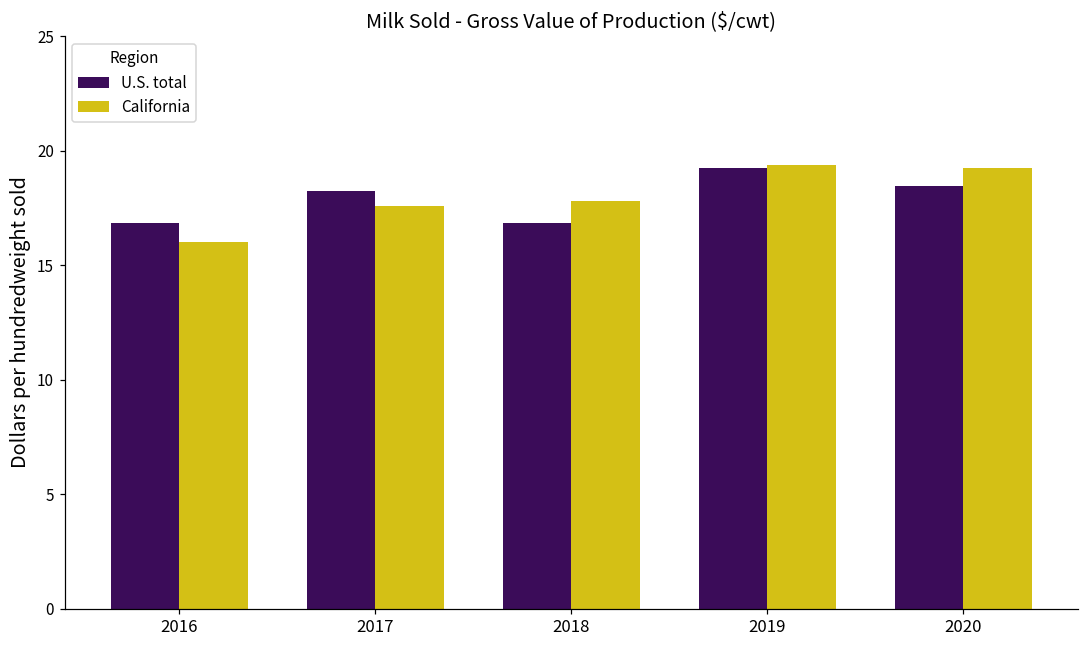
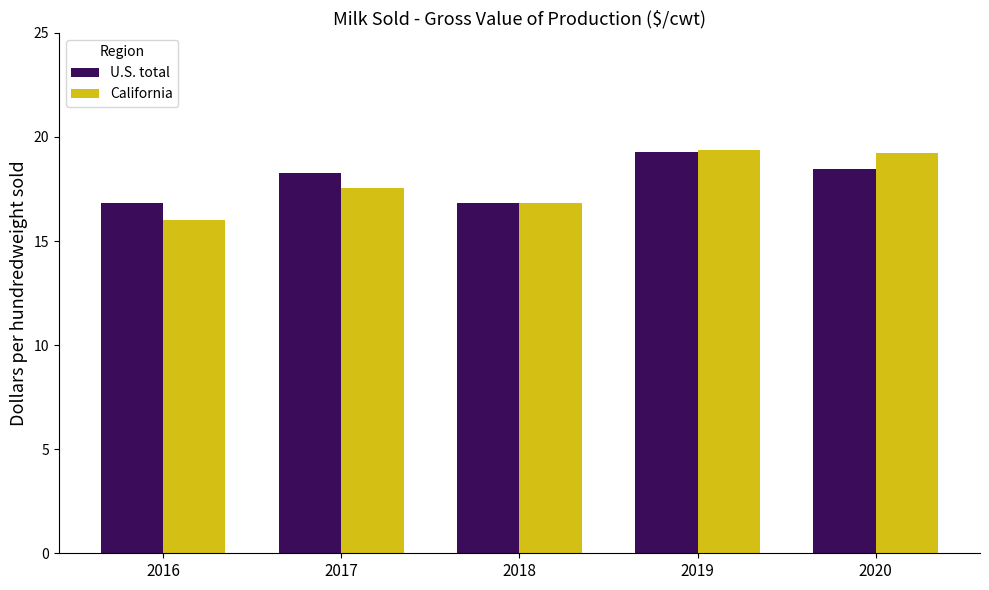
  {
    "U.S. total": {
      "2016": 16.8,
      "2017": 18.3,
      "2018": 16.8,
      "2019": 19.3,
      "2020": 18.5
    },
    "California": {
      "2016": 16.0,
      "2017": 17.6,
-     "2018": 17.8,
+     "2018": 16.8,
      "2019": 19.4,
      "2020": 19.2
    }
  }
